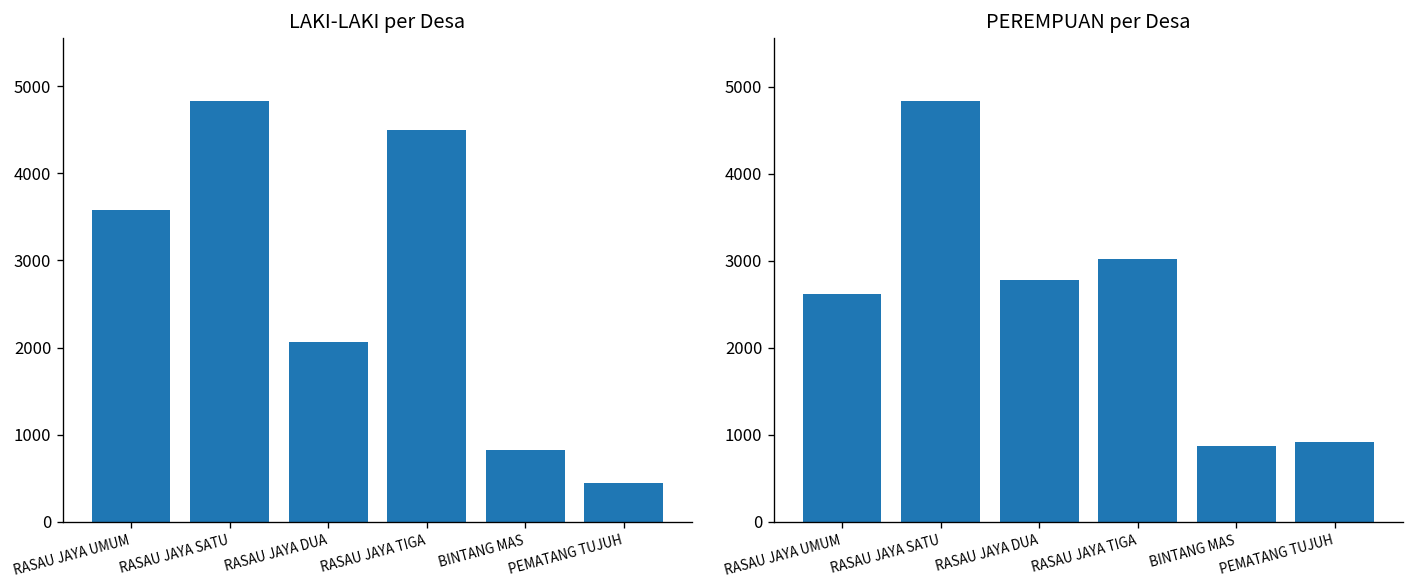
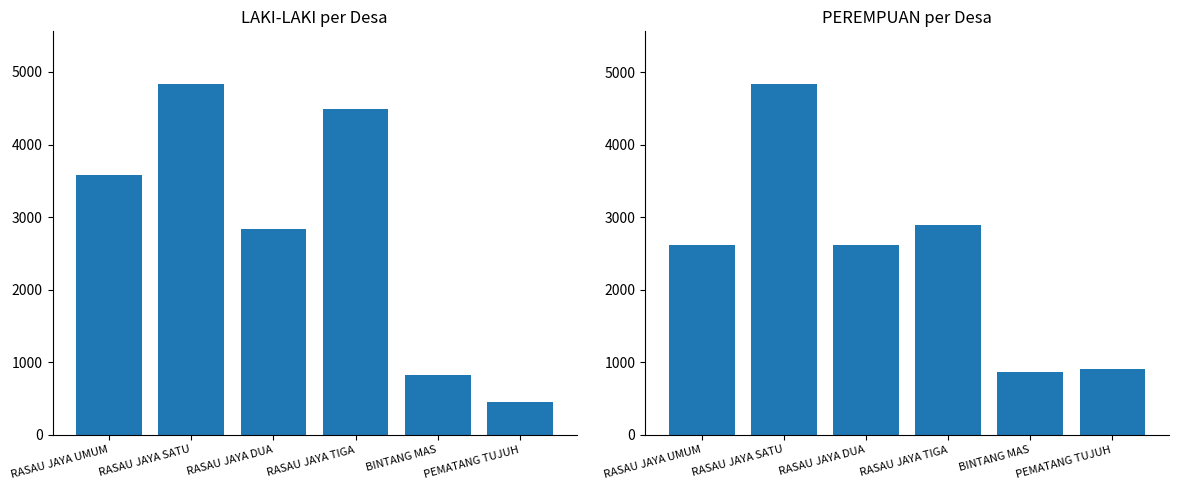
  {
    "LAKI-LAKI per Desa": {
      "RASAU JAYA UMUM": 3600,
      "RASAU JAYA SATU": 4800,
-     "RASAU JAYA DUA": 2100,
+     "RASAU JAYA DUA": 2800,
      "RASAU JAYA TIGA": 4500,
      "BINTANG MAS": 800,
      "PEMATANG TUJUH": 400
    },
    "PEREMPUAN per Desa": {
      "RASAU JAYA UMUM": 2600,
      "RASAU JAYA SATU": 4800,
-     "RASAU JAYA DUA": 2800,
-     "RASAU JAYA TIGA": 3000,
+     "RASAU JAYA DUA": 2600,
+     "RASAU JAYA TIGA": 2900,
      "BINTANG MAS": 900,
      "PEMATANG TUJUH": 900
    }
  }
